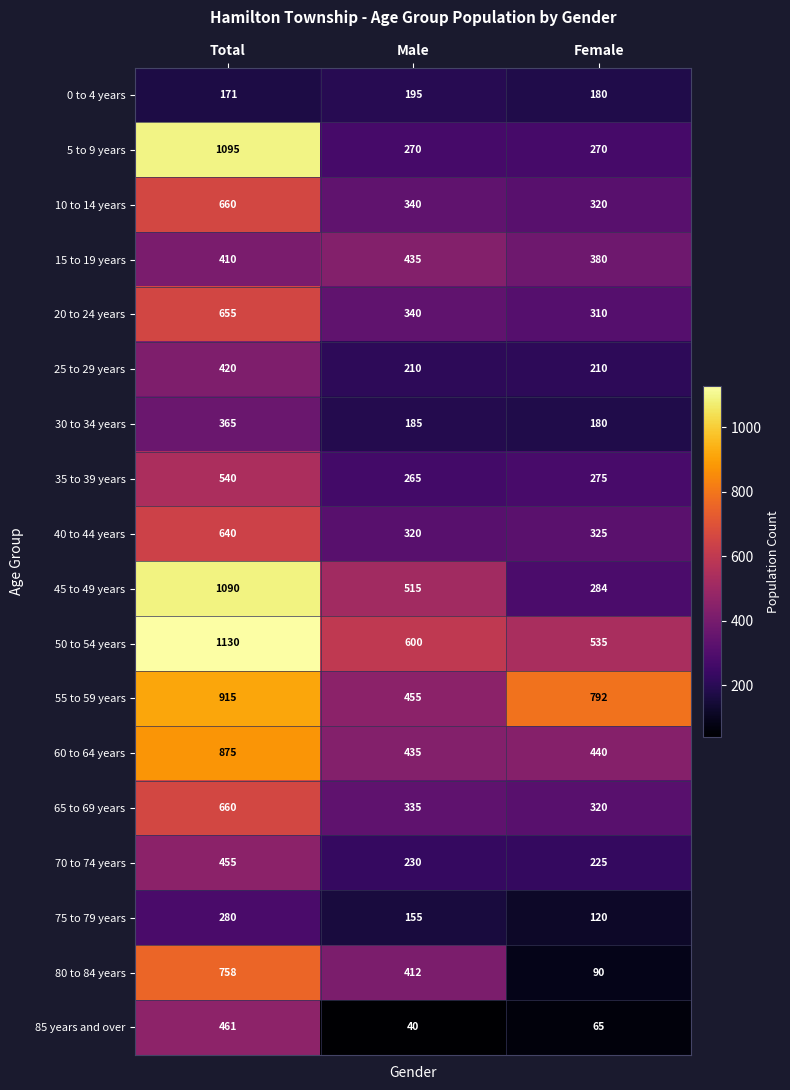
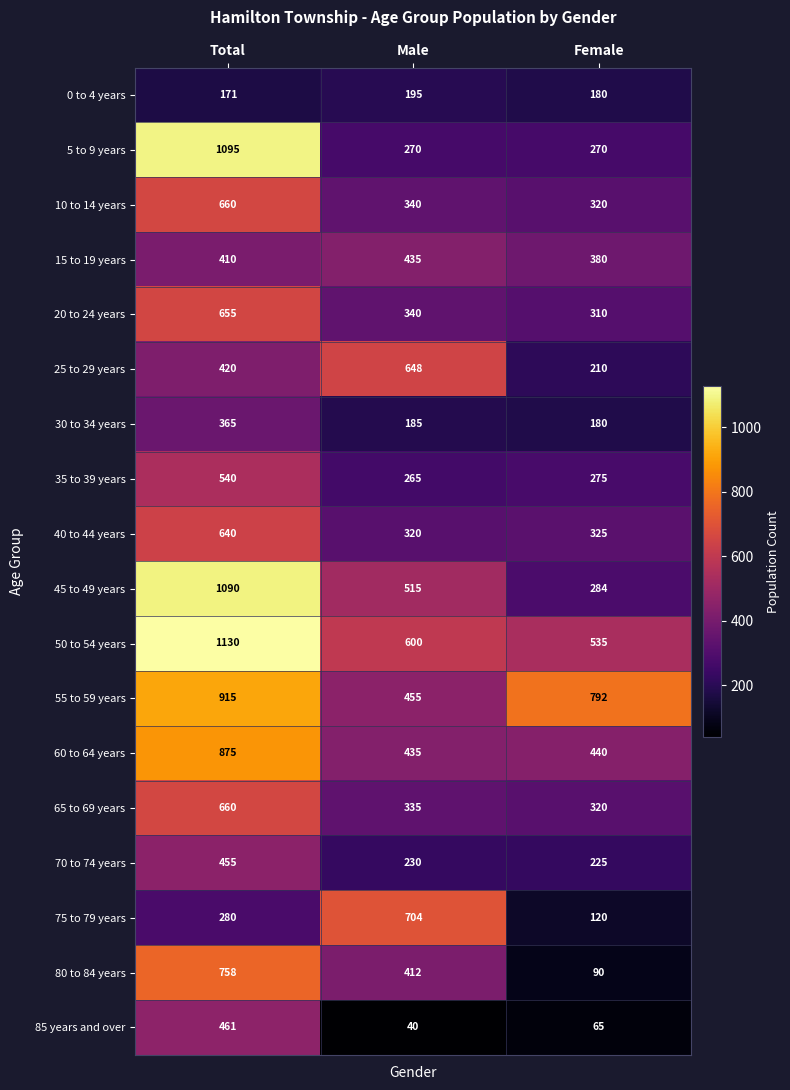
  {
    "0 to 4 years": {
      "Total": 171,
      "Male": 195,
      "Female": 180
    },
    "5 to 9 years": {
      "Total": 1095,
      "Male": 270,
      "Female": 270
    },
    "10 to 14 years": {
      "Total": 660,
      "Male": 340,
      "Female": 320
    },
    "15 to 19 years": {
      "Total": 410,
      "Male": 435,
      "Female": 380
    },
    "20 to 24 years": {
      "Total": 655,
      "Male": 340,
      "Female": 310
    },
    "25 to 29 years": {
      "Total": 420,
-     "Male": 210,
+     "Male": 648,
      "Female": 210
    },
    "30 to 34 years": {
      "Total": 365,
      "Male": 185,
      "Female": 180
    },
    "35 to 39 years": {
      "Total": 540,
      "Male": 265,
      "Female": 275
    },
    "40 to 44 years": {
      "Total": 640,
      "Male": 320,
      "Female": 325
    },
    "45 to 49 years": {
      "Total": 1090,
      "Male": 515,
      "Female": 284
    },
    "50 to 54 years": {
      "Total": 1130,
      "Male": 600,
      "Female": 535
    },
    "55 to 59 years": {
      "Total": 915,
      "Male": 455,
      "Female": 792
    },
    "60 to 64 years": {
      "Total": 875,
      "Male": 435,
      "Female": 440
    },
    "65 to 69 years": {
      "Total": 660,
      "Male": 335,
      "Female": 320
    },
    "70 to 74 years": {
      "Total": 455,
      "Male": 230,
      "Female": 225
    },
    "75 to 79 years": {
      "Total": 280,
-     "Male": 155,
+     "Male": 704,
      "Female": 120
    },
    "80 to 84 years": {
      "Total": 758,
      "Male": 412,
      "Female": 90
    },
    "85 years and over": {
      "Total": 461,
      "Male": 40,
      "Female": 65
    }
  }
